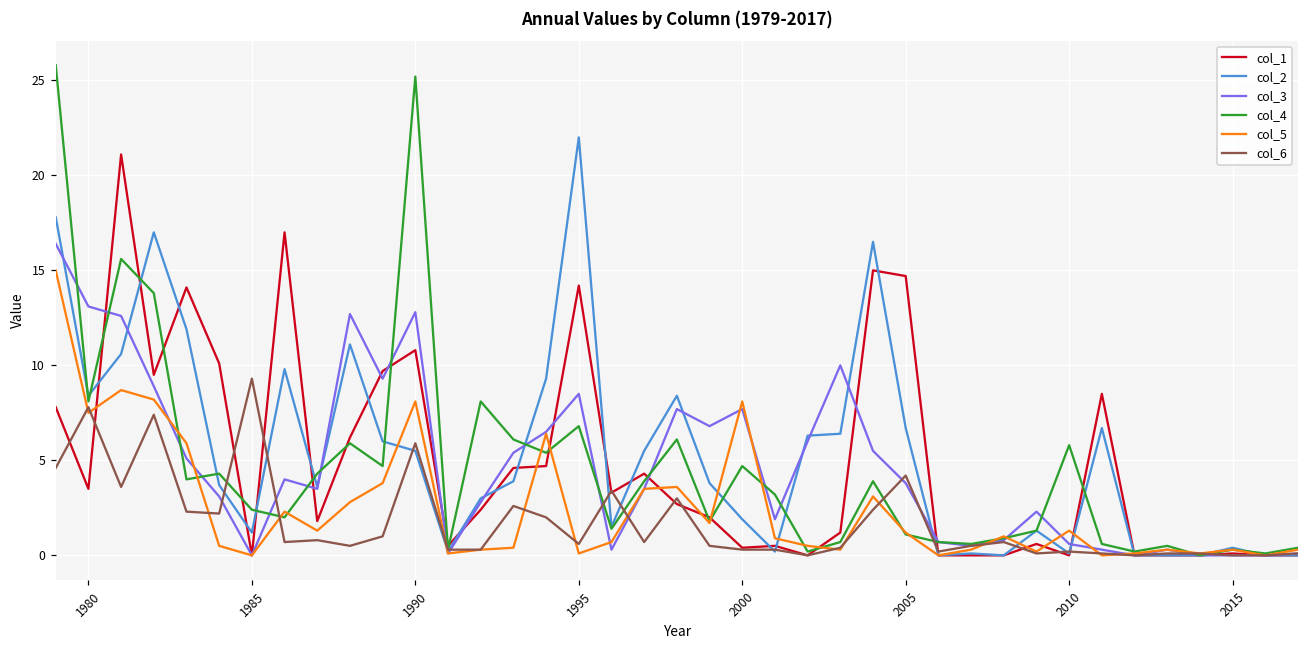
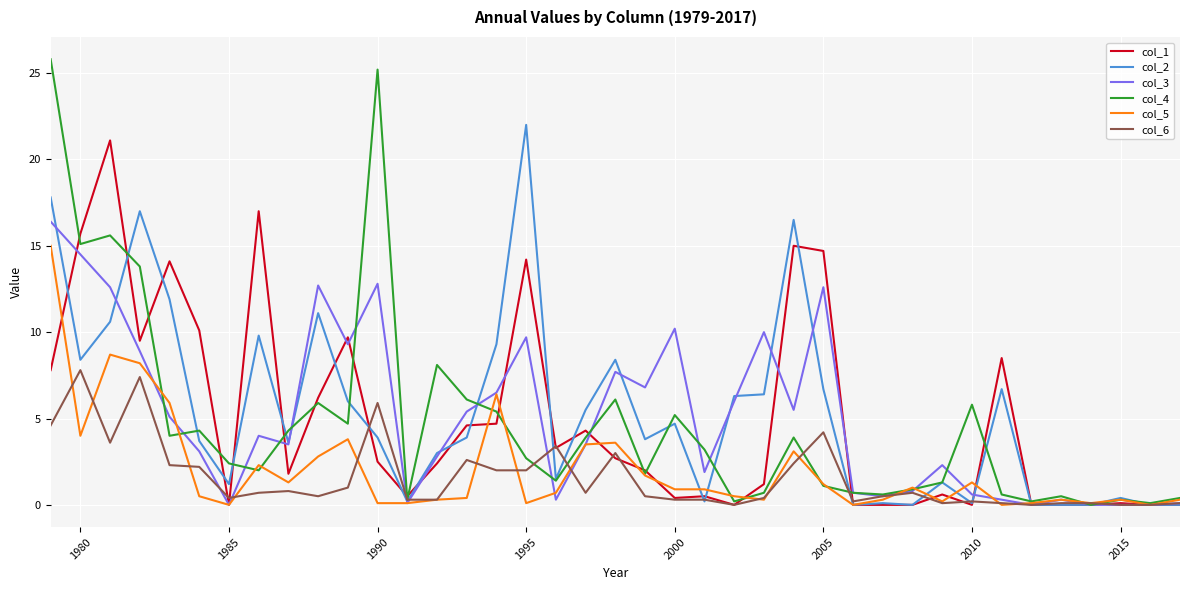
  {
    "col_1": {
-     "1980": 3.5,
-     "1990": 10.8,
+     "1980": 15.7,
+     "1990": 2.5,
      "1995": 14.2,
      "2005": 14.7
    },
    "col_2": {
      "1980": 8.4,
      "1985": 1.2,
-     "1990": 5.5,
+     "1990": 3.9,
      "1995": 22.0,
-     "2000": 1.9,
+     "2000": 4.7,
      "2005": 6.7
    },
    "col_3": {
-     "1980": 13.1,
+     "1980": 14.5,
      "1990": 12.8,
-     "1995": 8.5,
-     "2000": 7.7,
-     "2005": 3.8,
+     "1995": 9.7,
+     "2000": 10.2,
+     "2005": 12.6,
      "2010": 0.6
    },
    "col_4": {
-     "1980": 8.1,
+     "1980": 15.1,
      "1985": 2.4,
      "1990": 25.2,
-     "1995": 6.8,
-     "2000": 4.7,
+     "1995": 2.7,
+     "2000": 5.2,
      "2010": 5.8
    },
    "col_5": {
-     "1980": 7.5,
-     "1990": 8.1,
+     "1980": 4.0,
+     "1990": 0.1,
      "1995": 0.1,
-     "2000": 8.1,
+     "2000": 0.9,
      "2010": 1.3
    },
    "col_6": {
      "1980": 7.8,
-     "1985": 9.3,
+     "1985": 0.4,
      "1990": 5.9,
-     "1995": 0.6,
+     "1995": 2.0,
      "2005": 4.2
    }
  }
